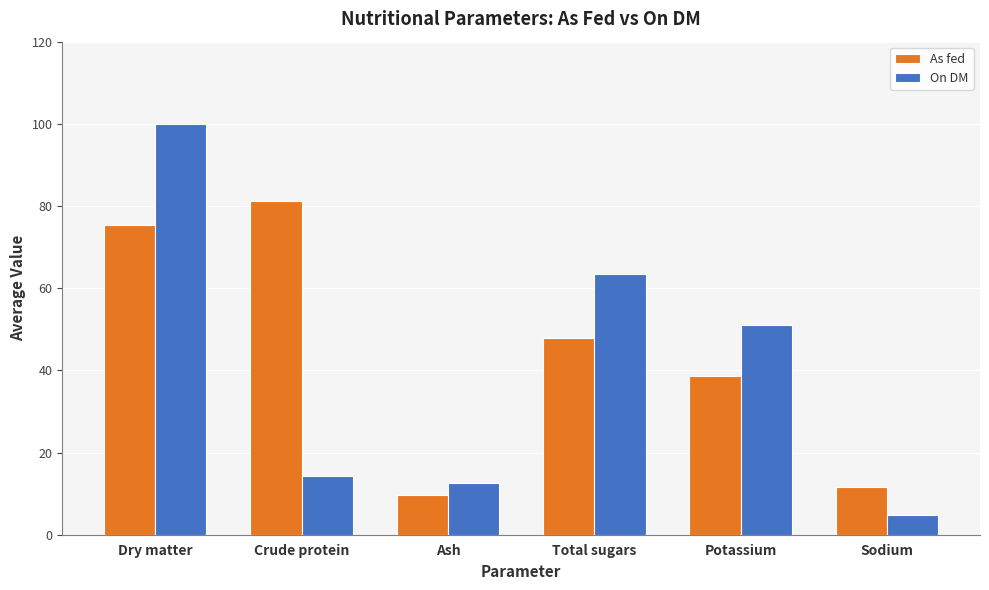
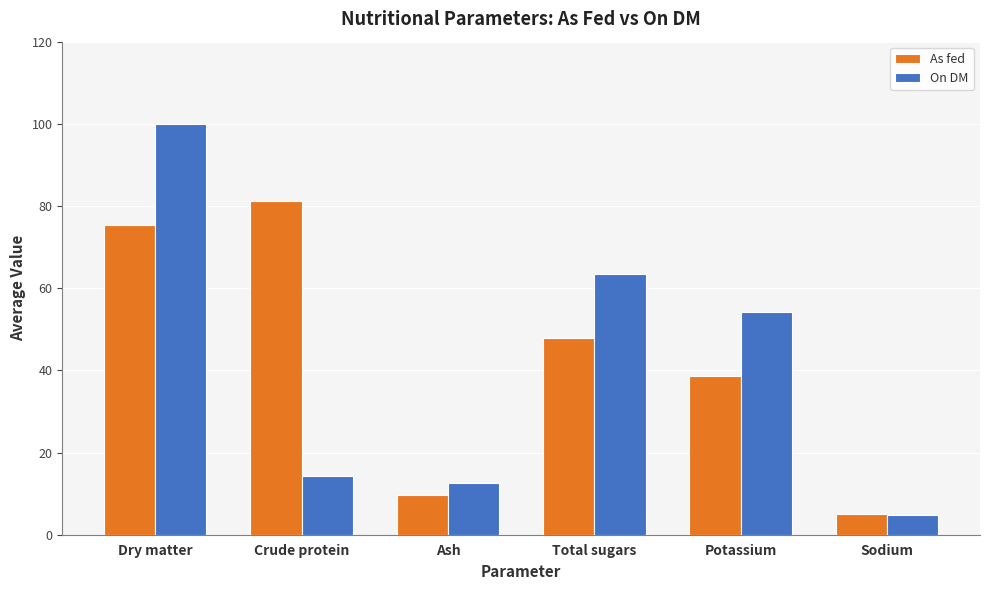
  {
    "As fed": {
      "Dry matter": 75,
      "Crude protein": 81,
      "Ash": 10,
      "Total sugars": 48,
      "Potassium": 39,
-     "Sodium": 12
+     "Sodium": 5
    },
    "On DM": {
      "Dry matter": 100,
      "Crude protein": 14,
      "Ash": 13,
      "Total sugars": 64,
-     "Potassium": 51,
+     "Potassium": 54,
      "Sodium": 5
    }
  }
